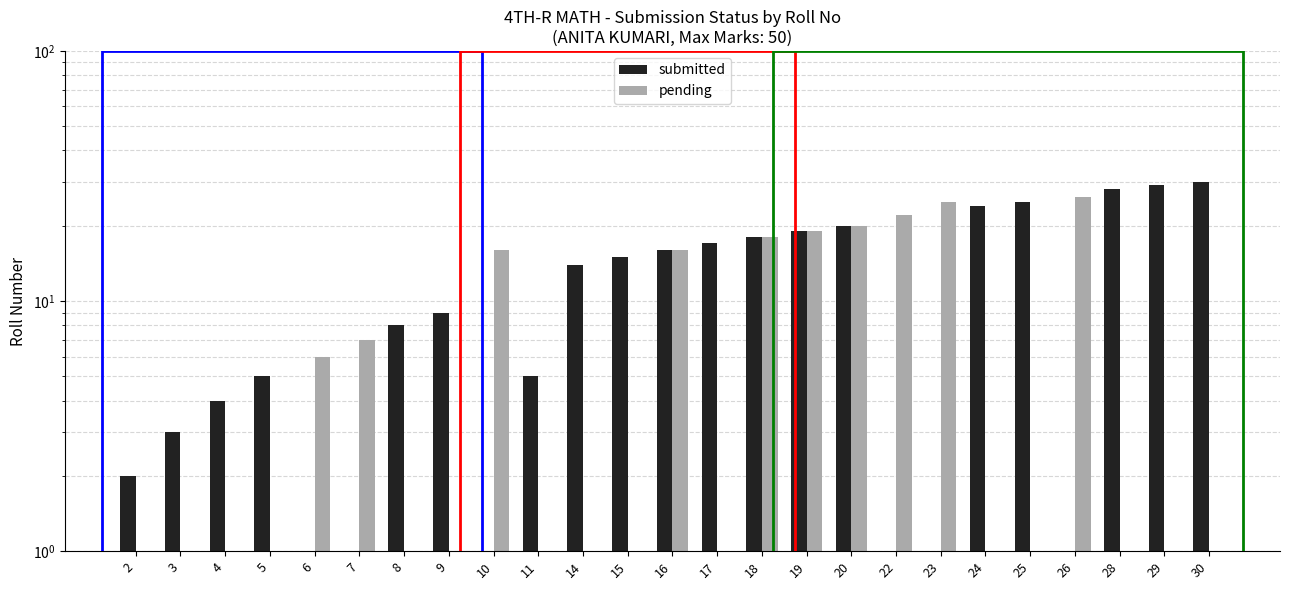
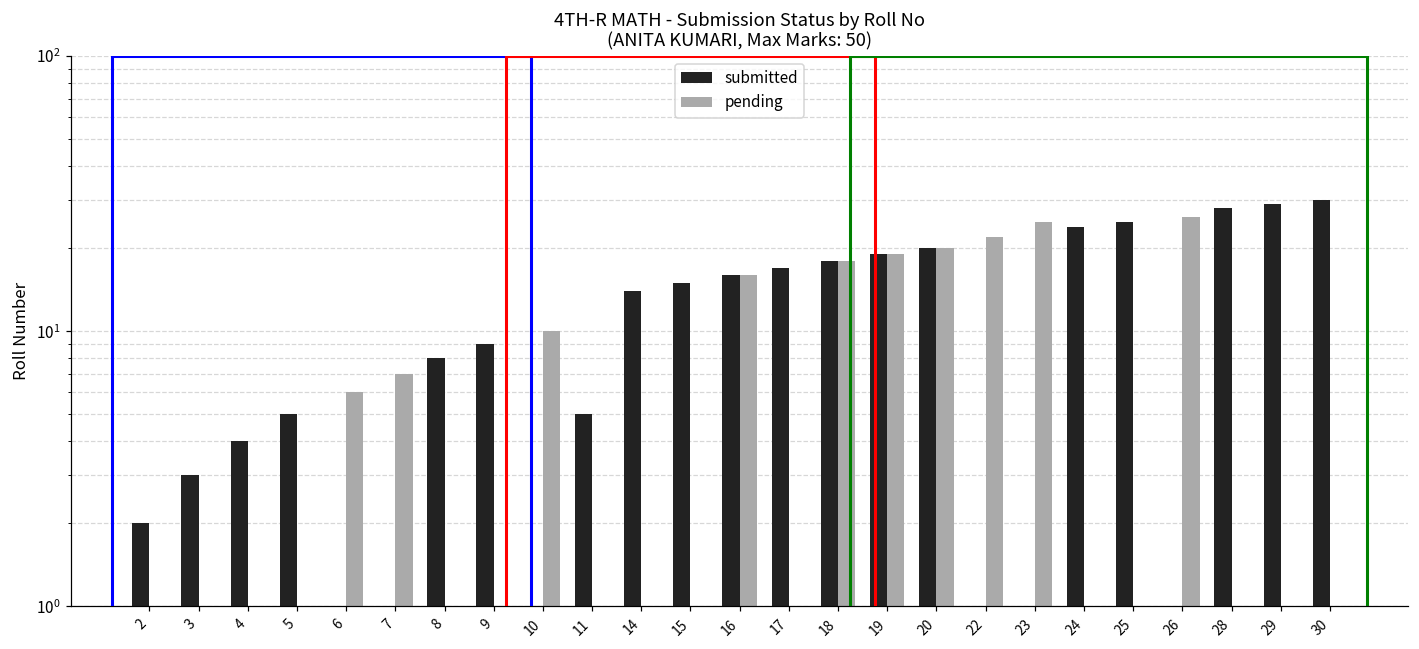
  {
    "submitted": {
      "2": 2,
      "3": 3,
      "4": 4,
      "5": 5,
      "8": 8,
      "9": 9,
      "11": 5,
      "14": 14,
      "15": 15,
      "16": 16,
      "17": 17,
      "18": 18,
      "19": 19,
      "20": 20,
      "24": 24,
      "25": 25,
      "28": 28,
      "29": 29,
      "30": 30
    },
    "pending": {
      "6": 6,
      "7": 7,
-     "10": 16,
+     "10": 10,
      "16": 16,
      "18": 18,
      "19": 19,
      "20": 20,
      "22": 22,
      "23": 25,
      "26": 26
    }
  }
